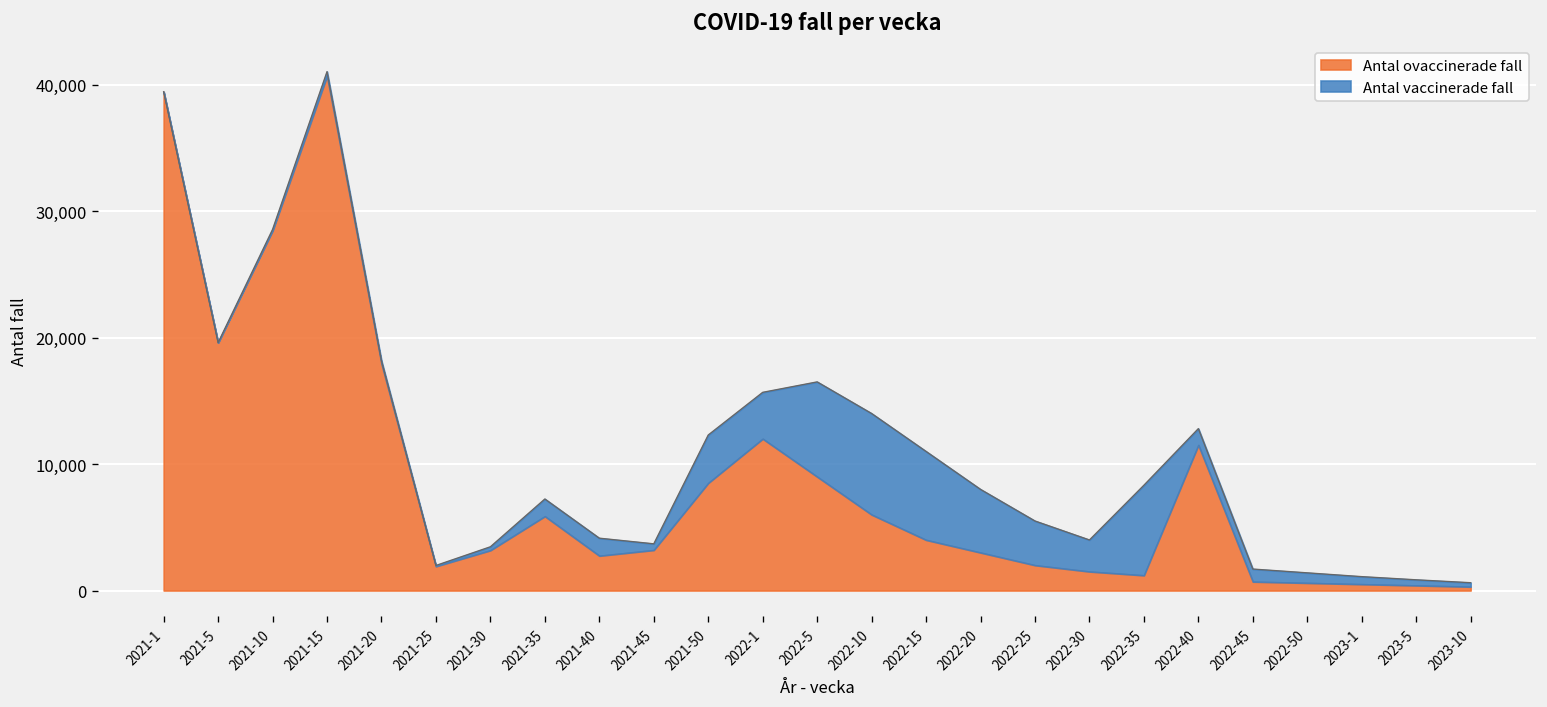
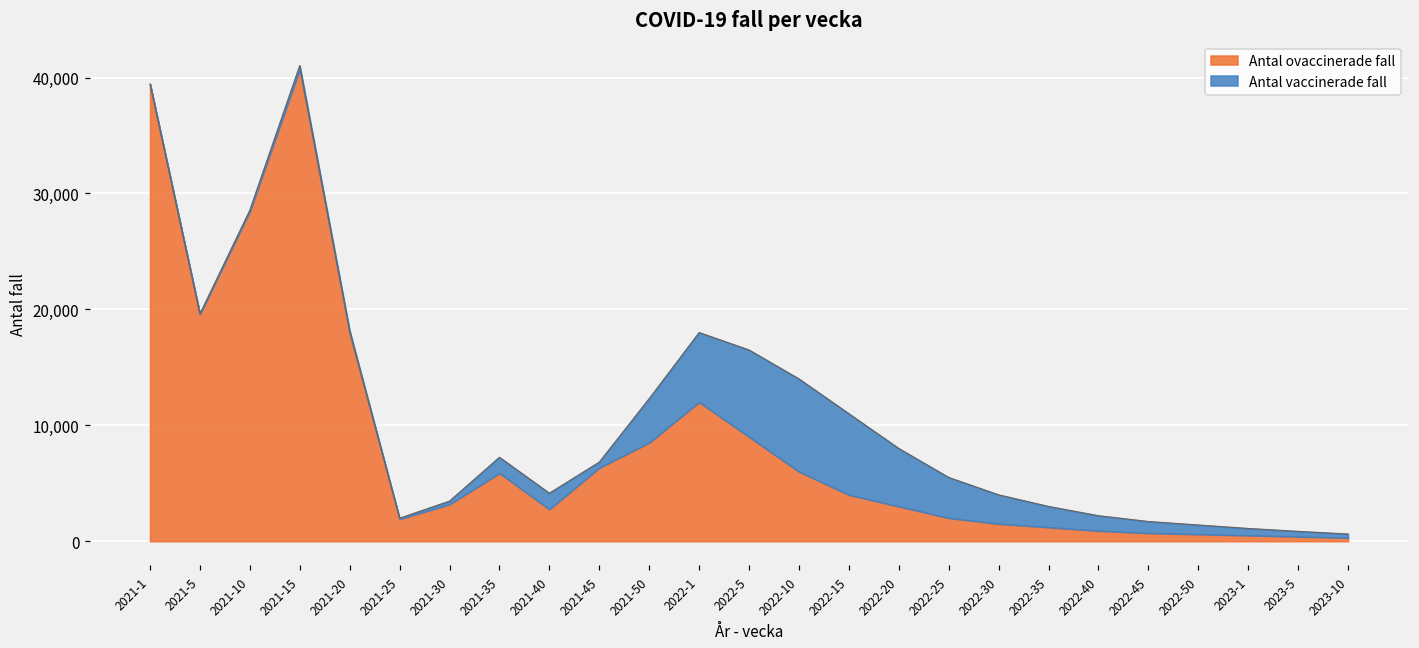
  {
    "Antal ovaccinerade fall": {
      "2021-15": "40,700",
      "2021-30": "3,200",
      "2021-35": "5,900",
      "2021-40": "2,700",
-     "2021-45": "3,200",
+     "2021-45": "6,300",
      "2021-50": "8,500",
      "2022-1": "12,000",
      "2022-5": "9,000",
      "2022-10": "6,000",
      "2022-15": "4,000",
      "2022-20": "3,000",
      "2022-25": "2,000",
      "2022-30": "1,500",
      "2022-35": "1,200",
-     "2022-40": "11,500",
+     "2022-40": "900",
      "2022-45": "700",
      "2022-50": "600",
      "2023-1": "500",
      "2023-5": "400",
      "2023-10": "300"
    },
    "Antal vaccinerade fall": {
      "2021-15": "300",
      "2021-30": "300",
      "2021-35": "1,400",
      "2021-40": "1,400",
      "2021-45": "500",
      "2021-50": "3,800",
-     "2022-1": "3,700",
+     "2022-1": "6,000",
      "2022-5": "7,500",
      "2022-10": "8,000",
      "2022-15": "7,000",
      "2022-20": "5,000",
      "2022-25": "3,500",
      "2022-30": "2,500",
-     "2022-35": "7,100",
+     "2022-35": "1,800",
      "2022-40": "1,300",
      "2022-45": "1,000",
      "2022-50": "800",
      "2023-1": "600",
      "2023-5": "500",
      "2023-10": "300"
    }
  }
